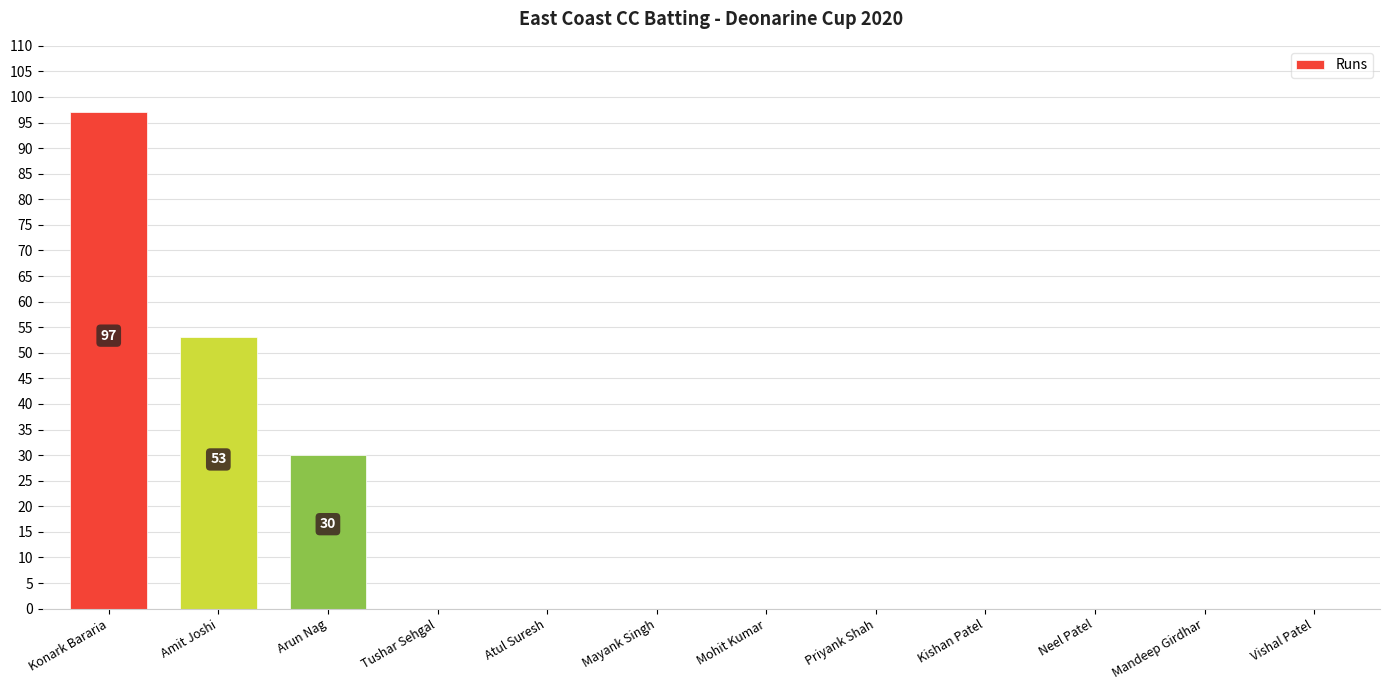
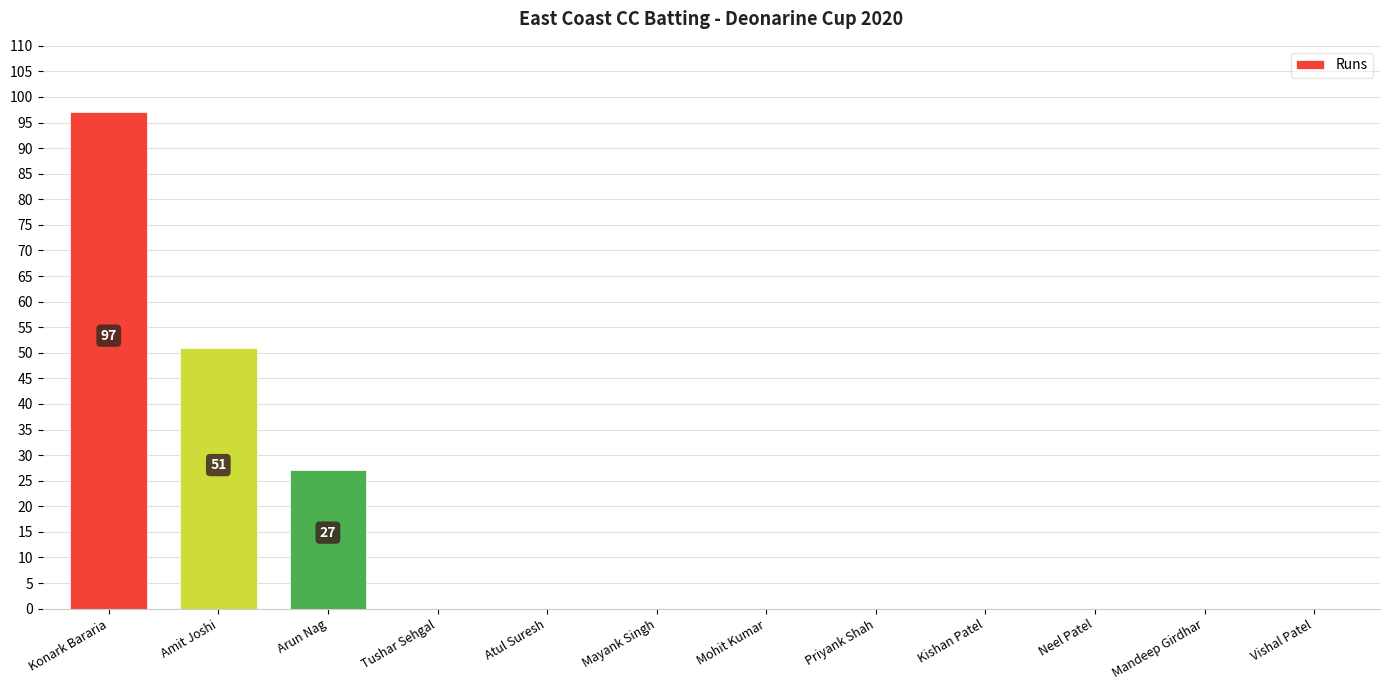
  {
-   "Amit Joshi": 53,
-   "Arun Nag": 30
+   "Amit Joshi": 51,
+   "Arun Nag": 27
  }
